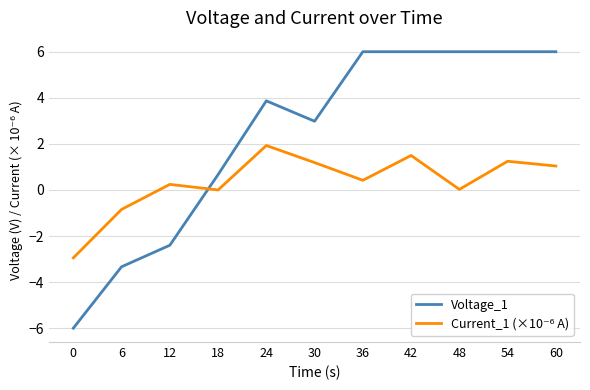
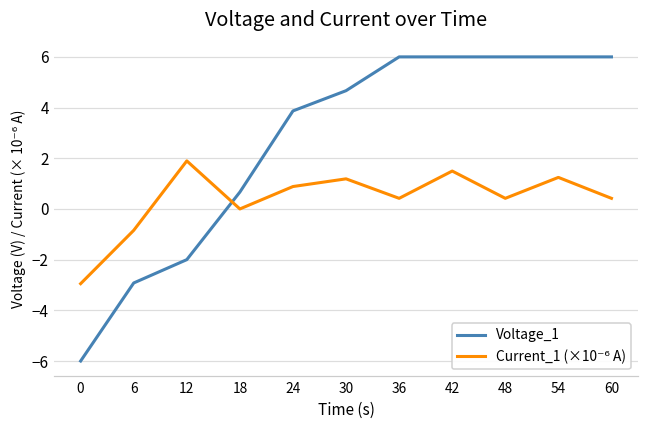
  {
    "Voltage_1": {
      "0": -6.0,
-     "6": -3.3,
-     "12": -2.4,
+     "6": -2.9,
+     "12": -2.0,
      "18": 0.7,
      "24": 3.9,
-     "30": 3.0,
+     "30": 4.7,
      "36": 6.0,
      "42": 6.0,
      "48": 6.0,
      "54": 6.0,
      "60": 6.0
    },
    "Current_1 (×10⁻⁶ A)": {
      "0": -2.9,
      "6": -0.8,
-     "12": 0.2,
+     "12": 1.9,
      "18": 0.0,
-     "24": 1.9,
+     "24": 0.9,
      "30": 1.2,
      "36": 0.4,
      "42": 1.5,
-     "48": 0.0,
+     "48": 0.4,
      "54": 1.2,
-     "60": 1.0
+     "60": 0.4
    }
  }
